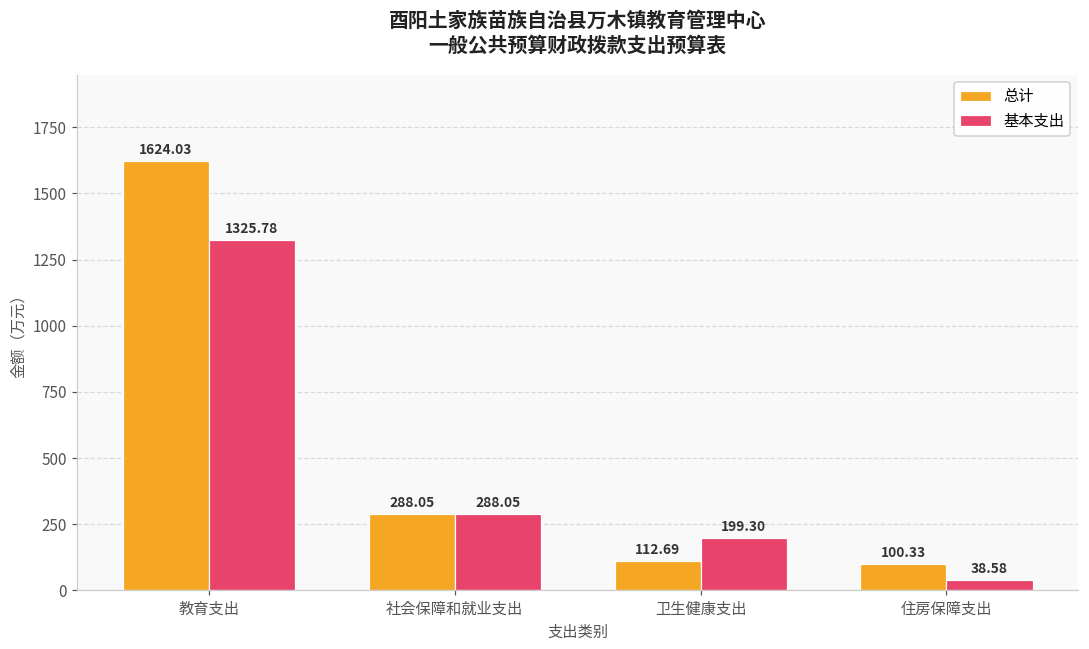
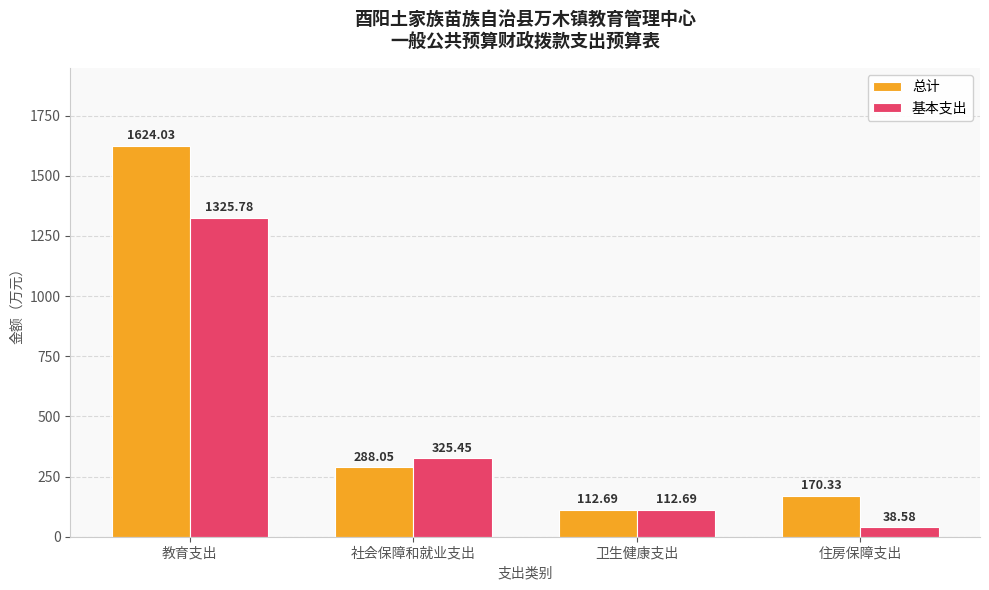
  {
    "总计": {
      "教育支出": 1624.03,
      "社会保障和就业支出": 288.05,
      "卫生健康支出": 112.69,
-     "住房保障支出": 100.33
+     "住房保障支出": 170.33
    },
    "基本支出": {
      "教育支出": 1325.78,
-     "社会保障和就业支出": 288.05,
-     "卫生健康支出": 199.30,
+     "社会保障和就业支出": 325.45,
+     "卫生健康支出": 112.69,
      "住房保障支出": 38.58
    }
  }
